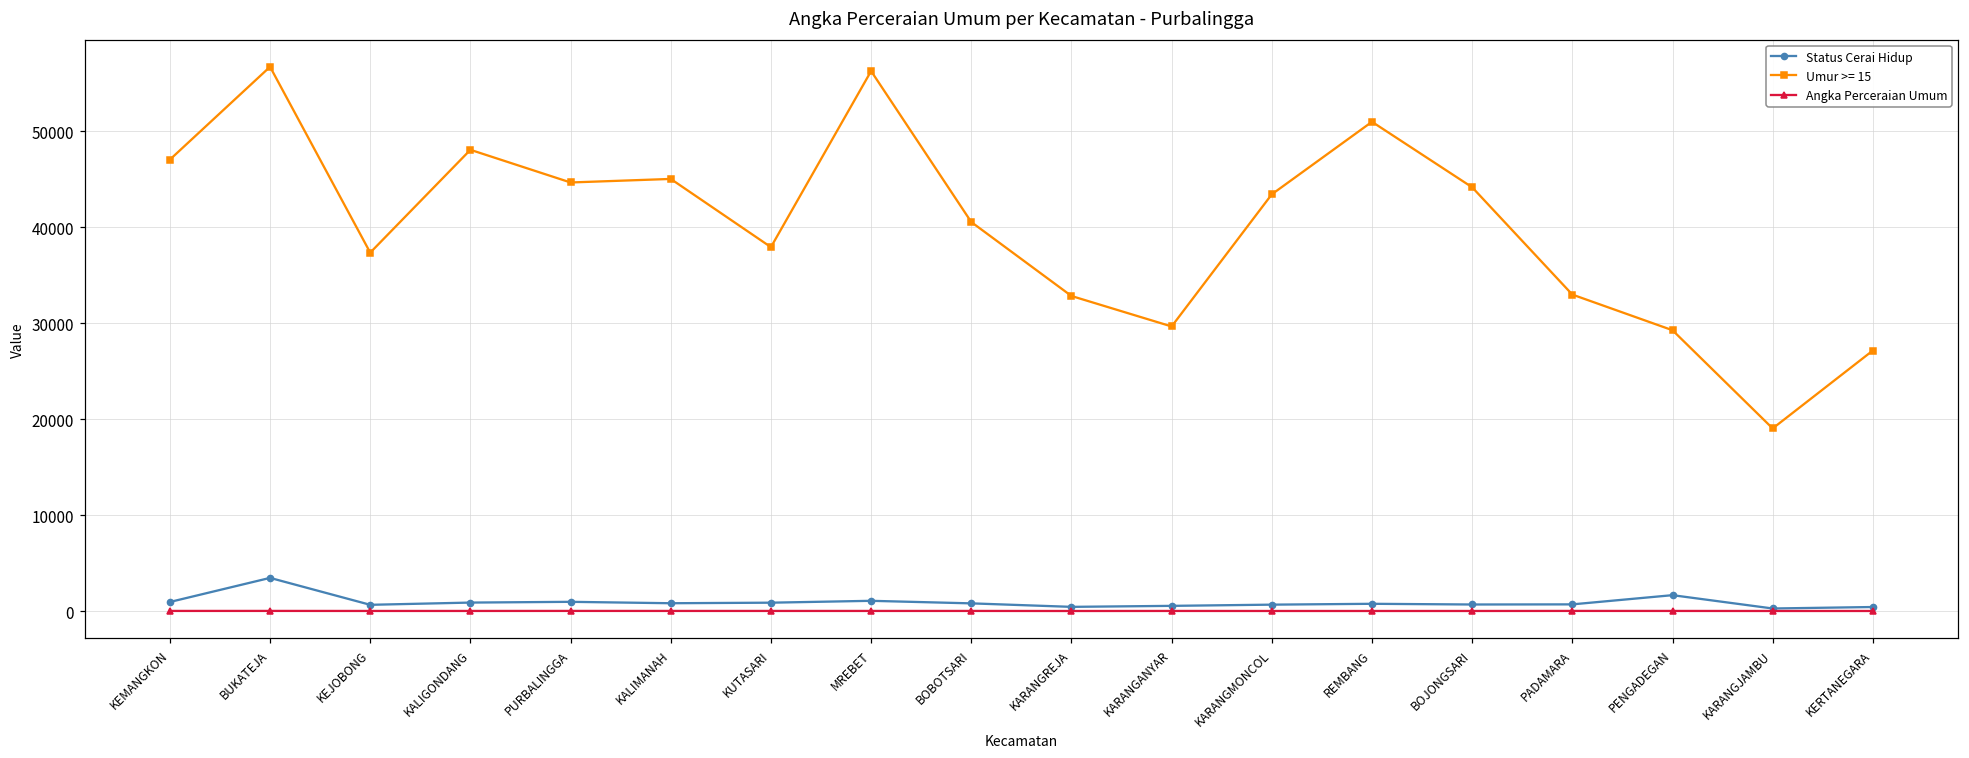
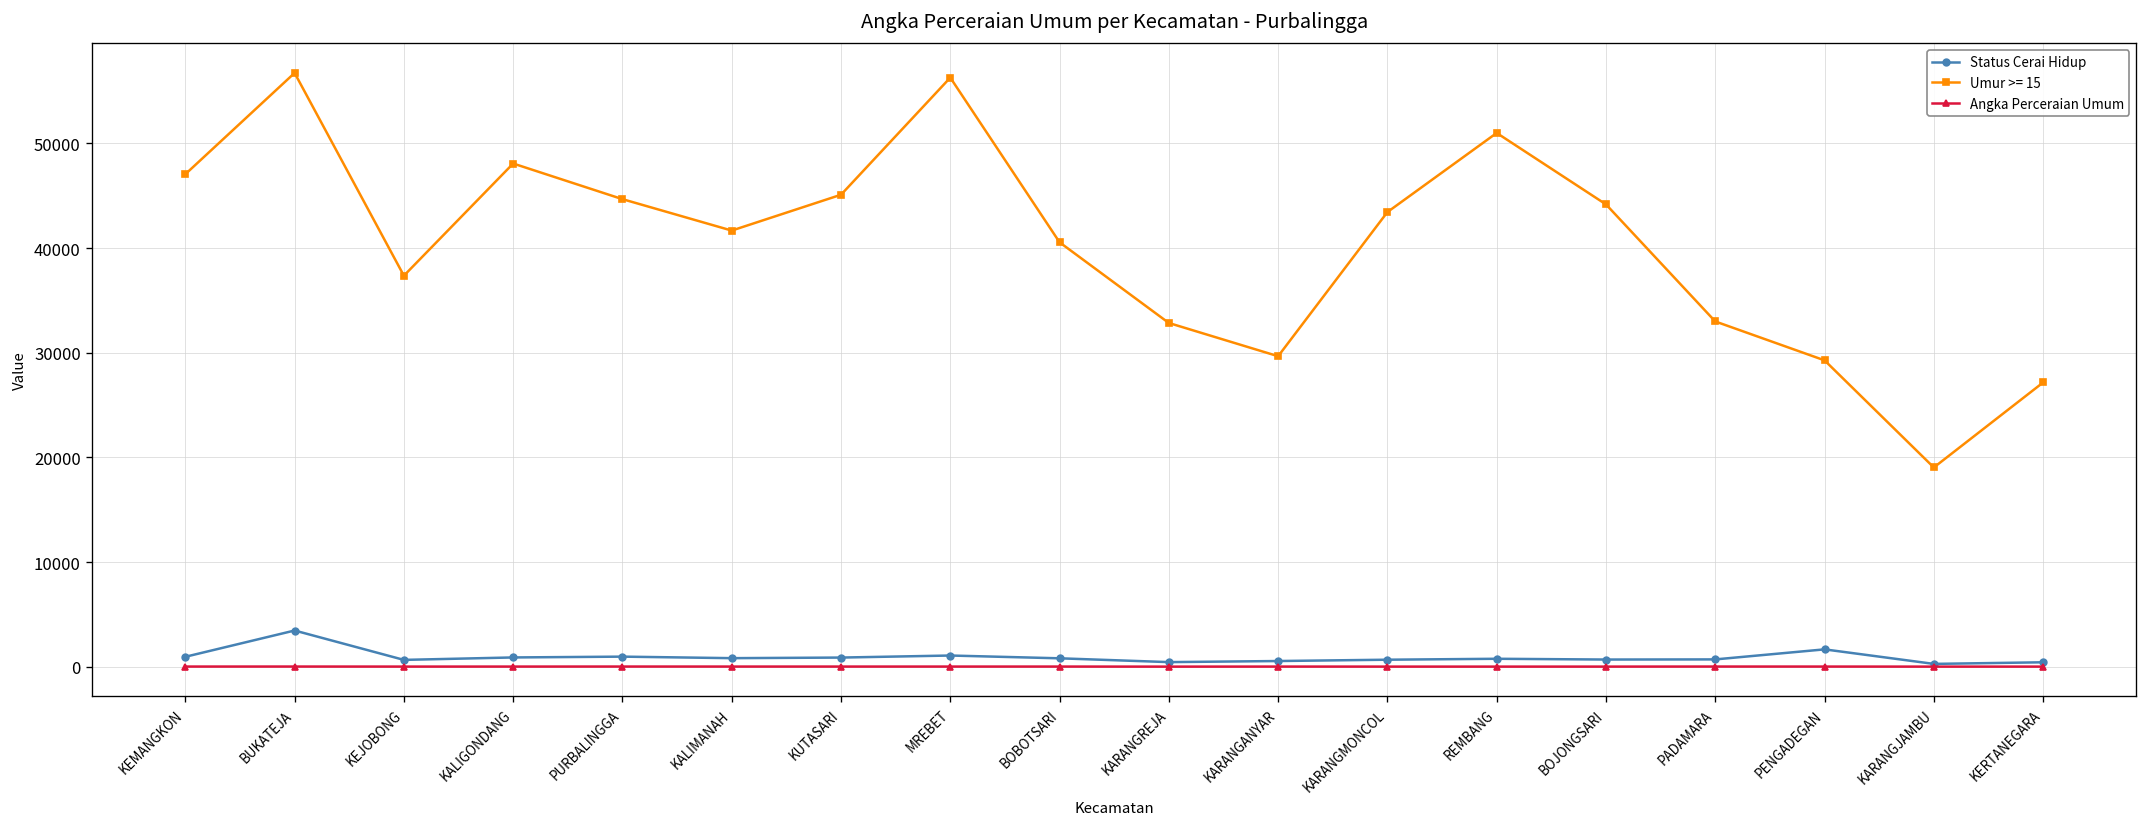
  {
    "Status Cerai Hidup": {
      "KEMANGKON": 1000,
      "BUKATEJA": 3000,
      "KEJOBONG": 1000,
      "KALIGONDANG": 1000,
      "PURBALINGGA": 1000,
      "KALIMANAH": 1000,
      "KUTASARI": 1000,
      "MREBET": 1000,
      "BOBOTSARI": 1000,
      "KARANGREJA": 0,
      "KARANGANYAR": 1000,
      "KARANGMONCOL": 1000,
      "REMBANG": 1000,
      "BOJONGSARI": 1000,
      "PADAMARA": 1000,
      "PENGADEGAN": 2000,
      "KERTANEGARA": 0
    },
    "Umur >= 15": {
      "KEMANGKON": 47000,
      "BUKATEJA": 57000,
      "KEJOBONG": 37000,
      "KALIGONDANG": 48000,
      "PURBALINGGA": 45000,
-     "KALIMANAH": 45000,
-     "KUTASARI": 38000,
+     "KALIMANAH": 42000,
+     "KUTASARI": 45000,
      "MREBET": 56000,
      "BOBOTSARI": 41000,
      "KARANGREJA": 33000,
      "KARANGANYAR": 30000,
      "KARANGMONCOL": 43000,
      "REMBANG": 51000,
      "BOJONGSARI": 44000,
      "PADAMARA": 33000,
      "PENGADEGAN": 29000,
      "KARANGJAMBU": 19000,
      "KERTANEGARA": 27000
    },
    "Angka Perceraian Umum": {
      "KEMANGKON": 0,
      "BUKATEJA": 0,
      "KEJOBONG": 0,
      "KALIGONDANG": 0,
      "PURBALINGGA": 0,
      "KALIMANAH": 0,
      "KUTASARI": 0,
      "MREBET": 0,
      "BOBOTSARI": 0,
      "KARANGREJA": 0,
      "KARANGANYAR": 0,
      "KARANGMONCOL": 0,
      "REMBANG": 0,
      "BOJONGSARI": 0,
      "PADAMARA": 0,
      "PENGADEGAN": 0,
      "KERTANEGARA": 0
    }
  }
